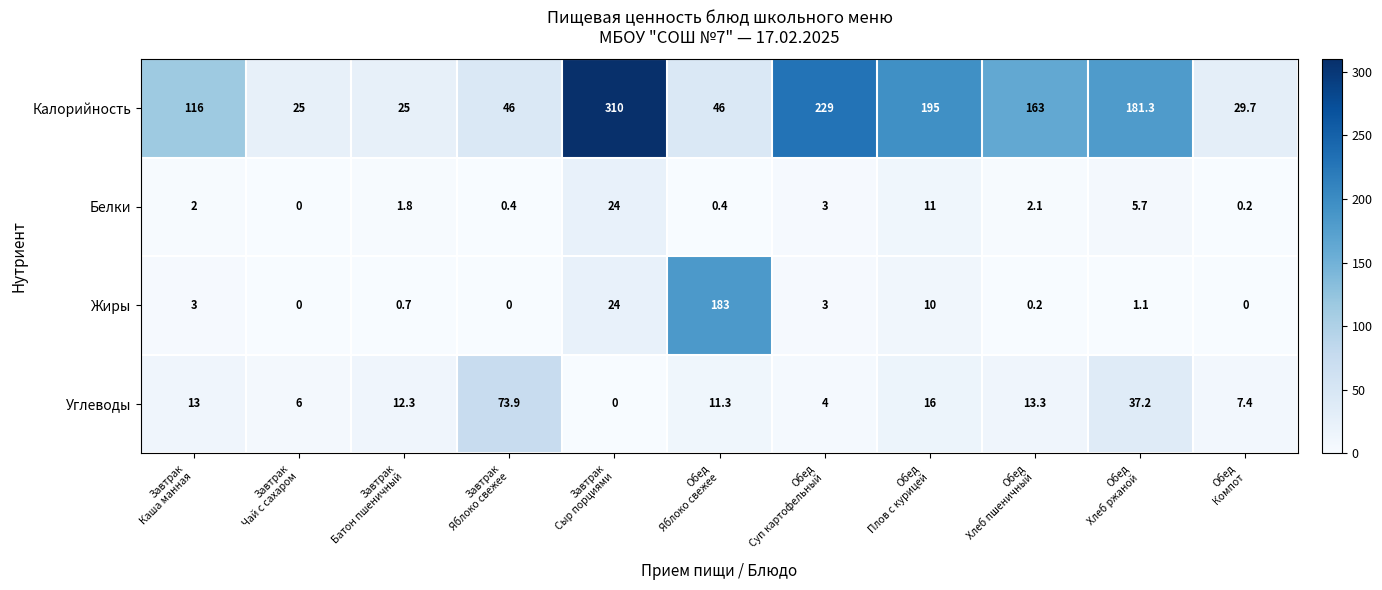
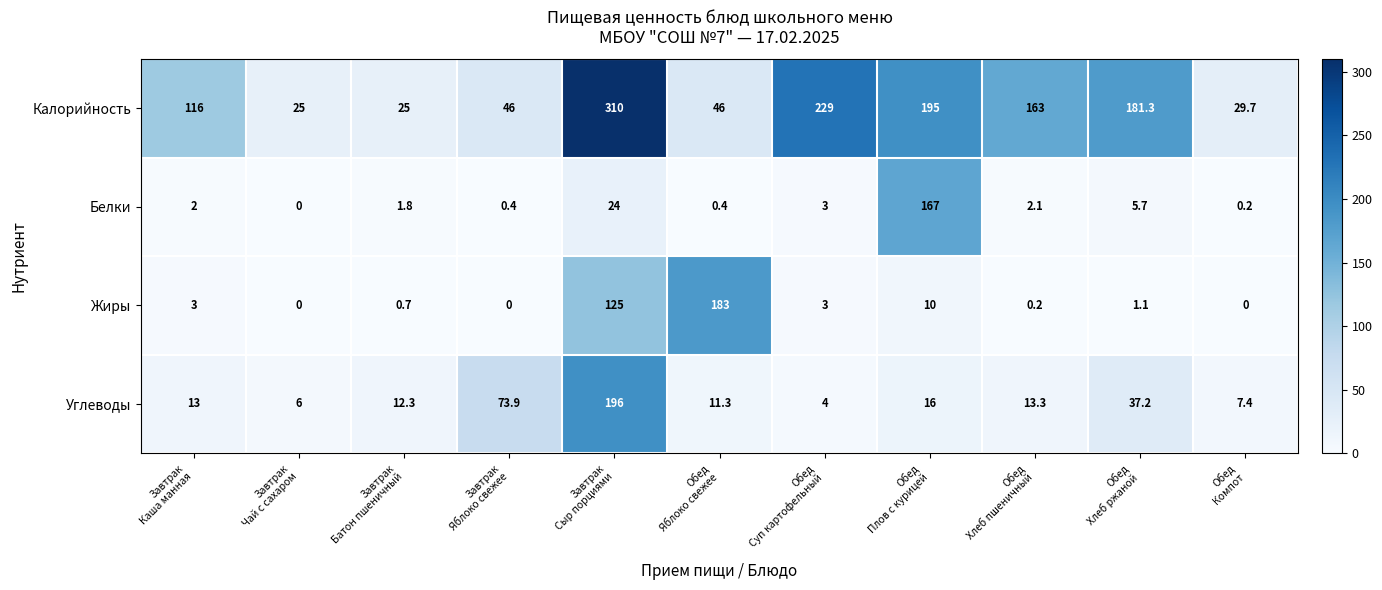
  {
    "Калорийность": {
      "Завтрак Каша манная": 116,
      "Завтрак Чай с сахаром": 25,
      "Завтрак Батон пшеничный": 25,
      "Завтрак Яблоко свежее": 46,
      "Завтрак Сыр порциями": 310,
      "Обед Яблоко свежее": 46,
      "Обед Суп картофельный": 229,
      "Обед Плов с курицей": 195,
      "Обед Хлеб пшеничный": 163,
      "Обед Хлеб ржаной": 181.3,
      "Обед Компот": 29.7
    },
    "Белки": {
      "Завтрак Каша манная": 2,
      "Завтрак Чай с сахаром": 0,
      "Завтрак Батон пшеничный": 1.8,
      "Завтрак Яблоко свежее": 0.4,
      "Завтрак Сыр порциями": 24,
      "Обед Яблоко свежее": 0.4,
      "Обед Суп картофельный": 3,
-     "Обед Плов с курицей": 11,
+     "Обед Плов с курицей": 167,
      "Обед Хлеб пшеничный": 2.1,
      "Обед Хлеб ржаной": 5.7,
      "Обед Компот": 0.2
    },
    "Жиры": {
      "Завтрак Каша манная": 3,
      "Завтрак Чай с сахаром": 0,
      "Завтрак Батон пшеничный": 0.7,
      "Завтрак Яблоко свежее": 0,
-     "Завтрак Сыр порциями": 24,
+     "Завтрак Сыр порциями": 125,
      "Обед Яблоко свежее": 183,
      "Обед Суп картофельный": 3,
      "Обед Плов с курицей": 10,
      "Обед Хлеб пшеничный": 0.2,
      "Обед Хлеб ржаной": 1.1,
      "Обед Компот": 0
    },
    "Углеводы": {
      "Завтрак Каша манная": 13,
      "Завтрак Чай с сахаром": 6,
      "Завтрак Батон пшеничный": 12.3,
      "Завтрак Яблоко свежее": 73.9,
-     "Завтрак Сыр порциями": 0,
+     "Завтрак Сыр порциями": 196,
      "Обед Яблоко свежее": 11.3,
      "Обед Суп картофельный": 4,
      "Обед Плов с курицей": 16,
      "Обед Хлеб пшеничный": 13.3,
      "Обед Хлеб ржаной": 37.2,
      "Обед Компот": 7.4
    }
  }
